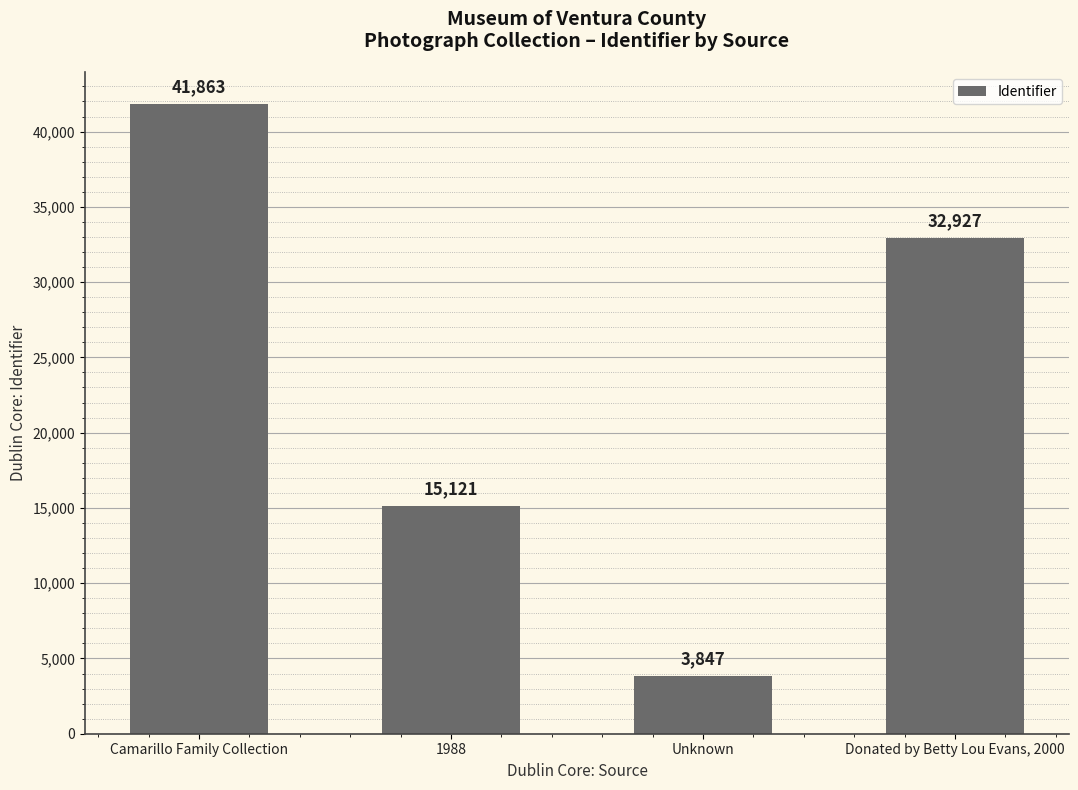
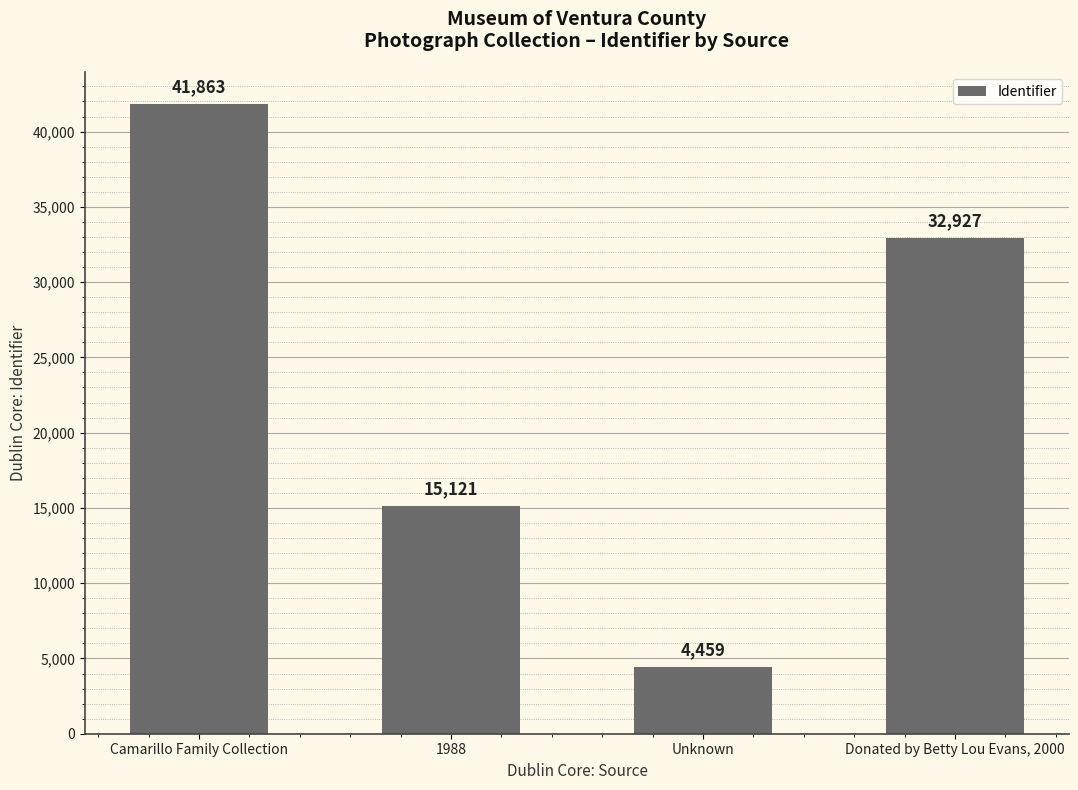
  {
    "Camarillo Family Collection": "41,863",
    "1988": "15,121",
-   "Unknown": "3,847",
+   "Unknown": "4,459",
    "Donated by Betty Lou Evans, 2000": "32,927"
  }
